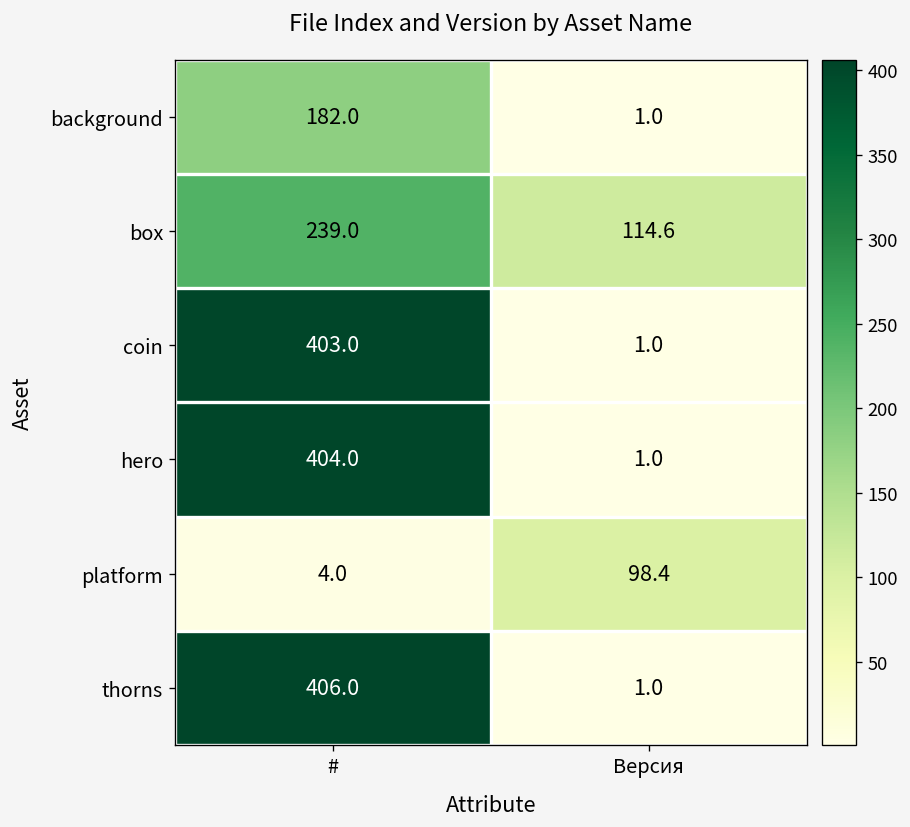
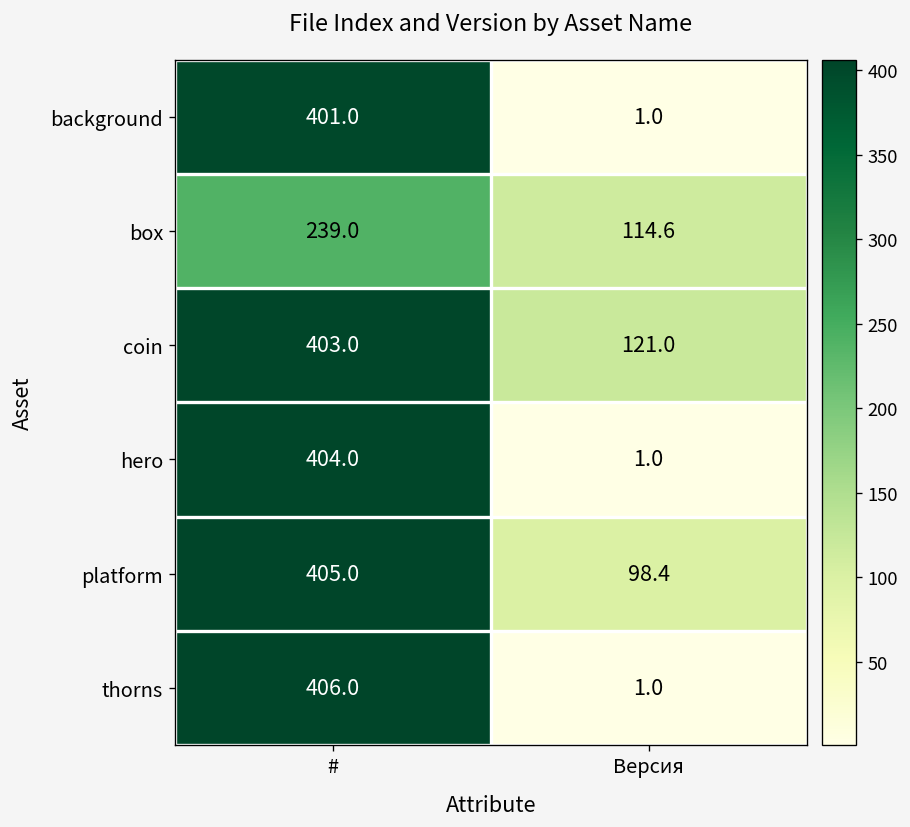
  {
    "background": {
-     "#": 182.0,
+     "#": 401.0,
      "Версия": 1.0
    },
    "box": {
      "#": 239.0,
      "Версия": 114.6
    },
    "coin": {
      "#": 403.0,
-     "Версия": 1.0
+     "Версия": 121.0
    },
    "hero": {
      "#": 404.0,
      "Версия": 1.0
    },
    "platform": {
-     "#": 4.0,
+     "#": 405.0,
      "Версия": 98.4
    },
    "thorns": {
      "#": 406.0,
      "Версия": 1.0
    }
  }
